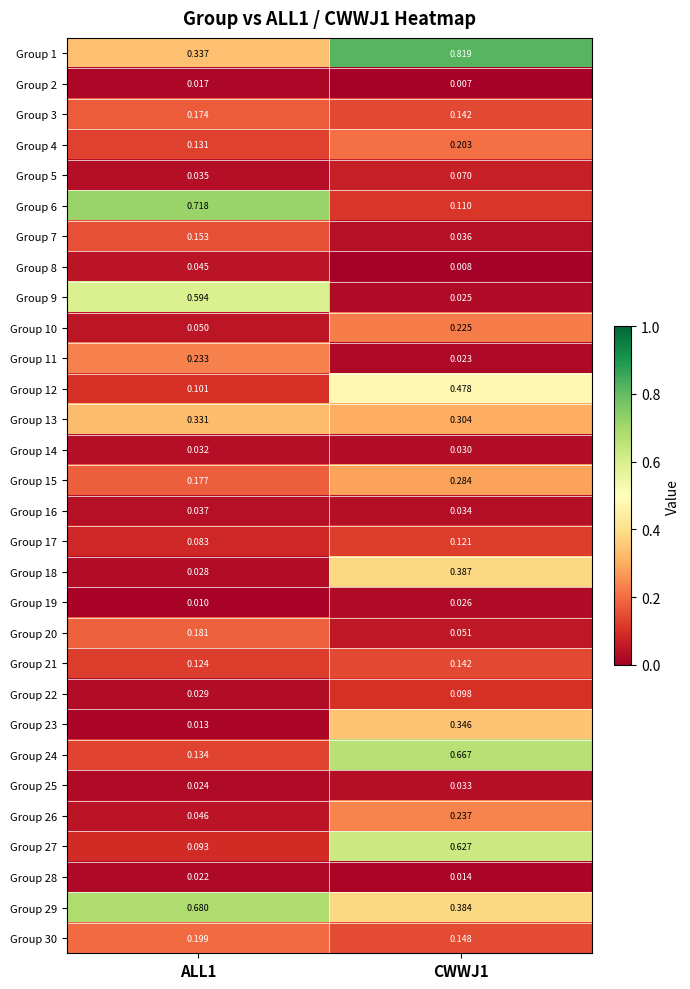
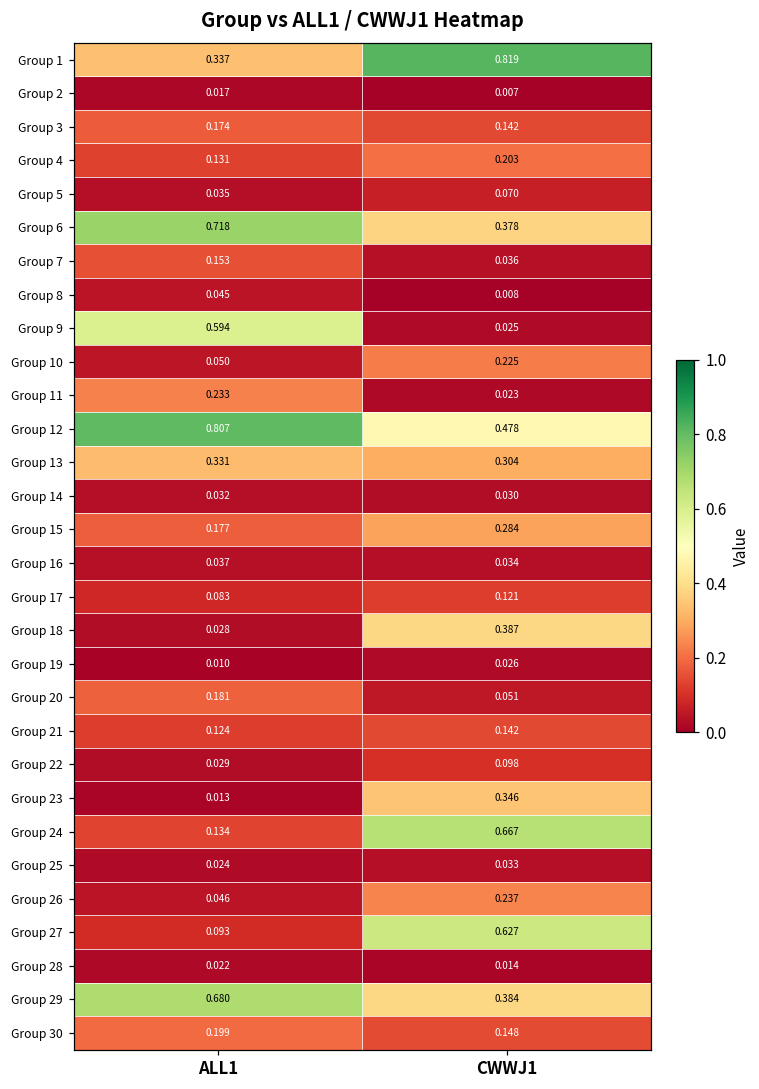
  {
    "Group 1": {
      "ALL1": 0.337,
      "CWWJ1": 0.819
    },
    "Group 2": {
      "ALL1": 0.017,
      "CWWJ1": 0.007
    },
    "Group 3": {
      "ALL1": 0.174,
      "CWWJ1": 0.142
    },
    "Group 4": {
      "ALL1": 0.131,
      "CWWJ1": 0.203
    },
    "Group 5": {
      "ALL1": 0.035,
      "CWWJ1": 0.070
    },
    "Group 6": {
      "ALL1": 0.718,
-     "CWWJ1": 0.110
+     "CWWJ1": 0.378
    },
    "Group 7": {
      "ALL1": 0.153,
      "CWWJ1": 0.036
    },
    "Group 8": {
      "ALL1": 0.045,
      "CWWJ1": 0.008
    },
    "Group 9": {
      "ALL1": 0.594,
      "CWWJ1": 0.025
    },
    "Group 10": {
      "ALL1": 0.050,
      "CWWJ1": 0.225
    },
    "Group 11": {
      "ALL1": 0.233,
      "CWWJ1": 0.023
    },
    "Group 12": {
-     "ALL1": 0.101,
+     "ALL1": 0.807,
      "CWWJ1": 0.478
    },
    "Group 13": {
      "ALL1": 0.331,
      "CWWJ1": 0.304
    },
    "Group 14": {
      "ALL1": 0.032,
      "CWWJ1": 0.030
    },
    "Group 15": {
      "ALL1": 0.177,
      "CWWJ1": 0.284
    },
    "Group 16": {
      "ALL1": 0.037,
      "CWWJ1": 0.034
    },
    "Group 17": {
      "ALL1": 0.083,
      "CWWJ1": 0.121
    },
    "Group 18": {
      "ALL1": 0.028,
      "CWWJ1": 0.387
    },
    "Group 19": {
      "ALL1": 0.010,
      "CWWJ1": 0.026
    },
    "Group 20": {
      "ALL1": 0.181,
      "CWWJ1": 0.051
    },
    "Group 21": {
      "ALL1": 0.124,
      "CWWJ1": 0.142
    },
    "Group 22": {
      "ALL1": 0.029,
      "CWWJ1": 0.098
    },
    "Group 23": {
      "ALL1": 0.013,
      "CWWJ1": 0.346
    },
    "Group 24": {
      "ALL1": 0.134,
      "CWWJ1": 0.667
    },
    "Group 25": {
      "ALL1": 0.024,
      "CWWJ1": 0.033
    },
    "Group 26": {
      "ALL1": 0.046,
      "CWWJ1": 0.237
    },
    "Group 27": {
      "ALL1": 0.093,
      "CWWJ1": 0.627
    },
    "Group 28": {
      "ALL1": 0.022,
      "CWWJ1": 0.014
    },
    "Group 29": {
      "ALL1": 0.680,
      "CWWJ1": 0.384
    },
    "Group 30": {
      "ALL1": 0.199,
      "CWWJ1": 0.148
    }
  }
